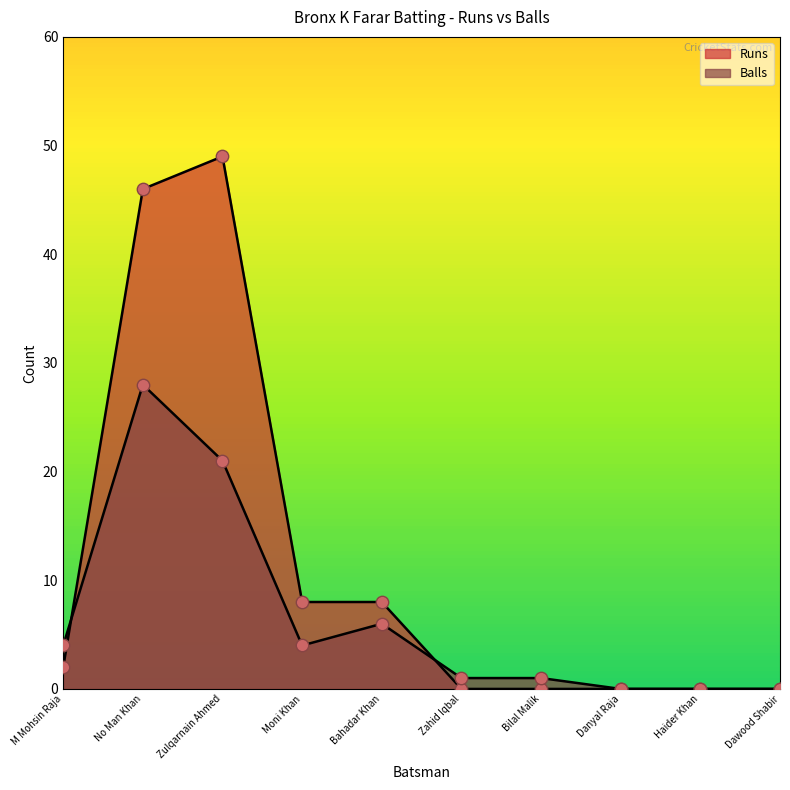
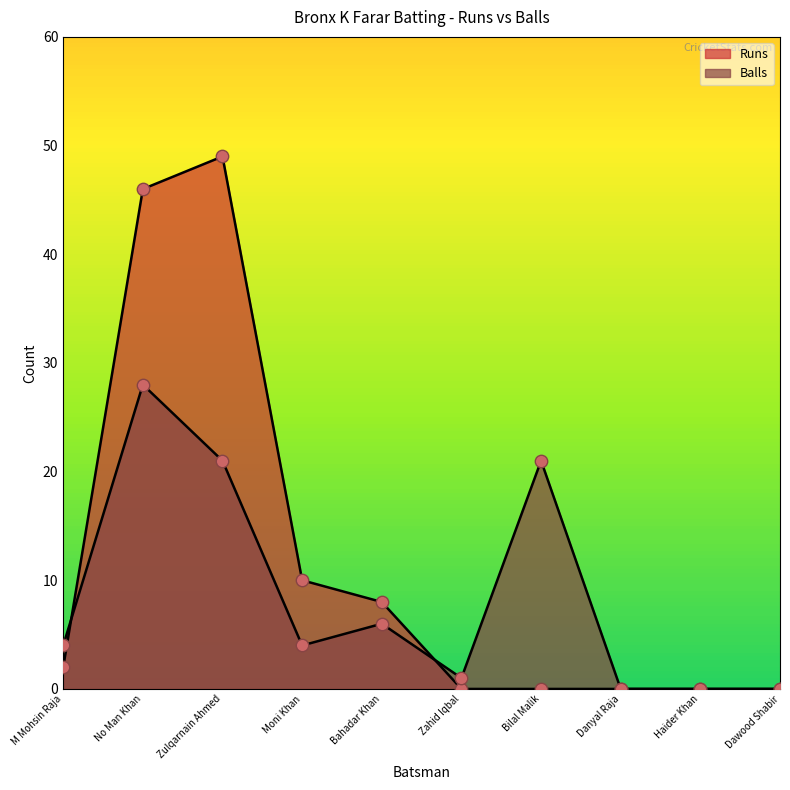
  {
    "Runs": {
      "M Mohsin Raja": 2,
      "No Man Khan": 46,
      "Zulqarnain Ahmed": 49,
-     "Moni Khan": 8,
+     "Moni Khan": 10,
      "Bahadar Khan": 8,
      "Zahid Iqbal": 0,
      "Bilal Malik": 0
    },
    "Balls": {
      "M Mohsin Raja": 4,
      "No Man Khan": 28,
      "Zulqarnain Ahmed": 21,
      "Moni Khan": 4,
      "Bahadar Khan": 6,
      "Zahid Iqbal": 1,
-     "Bilal Malik": 1
+     "Bilal Malik": 21
    }
  }
